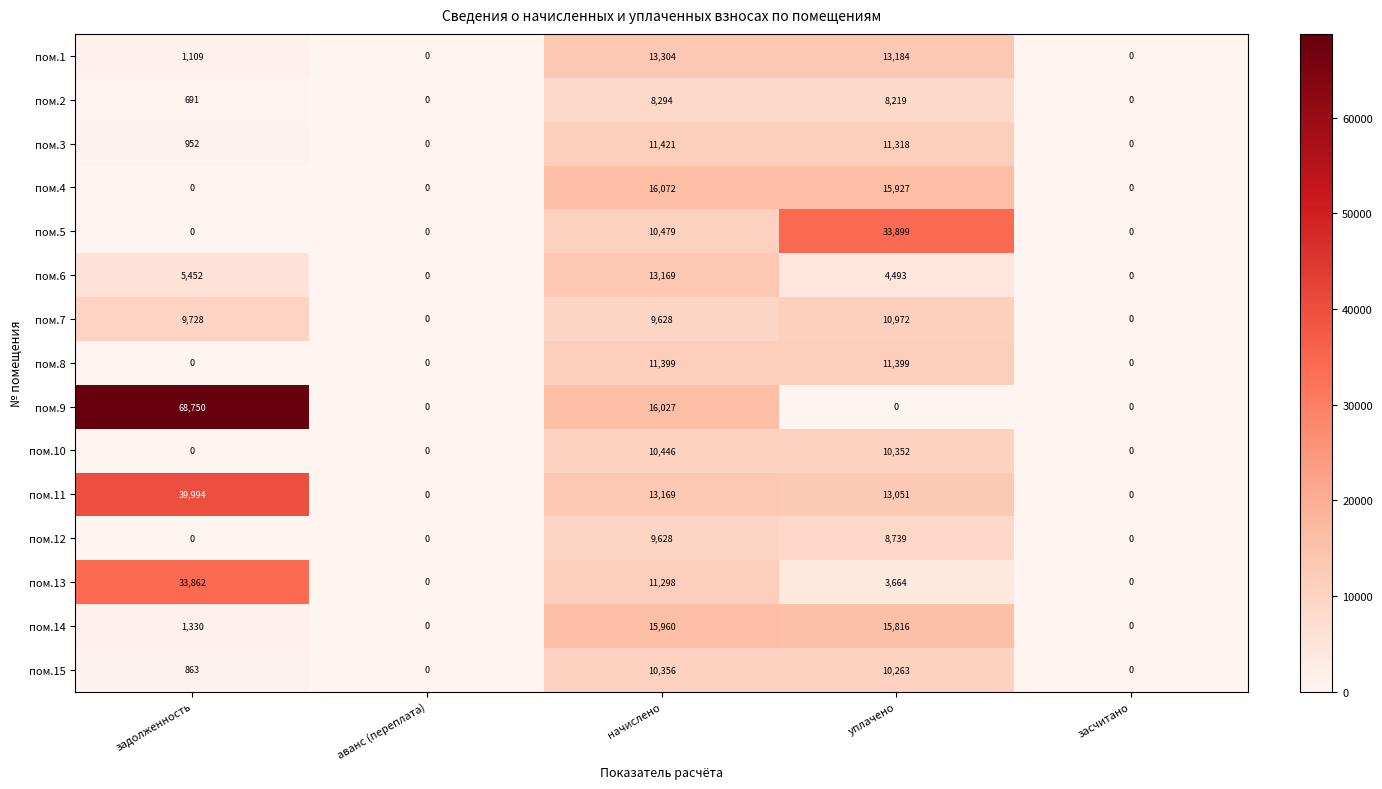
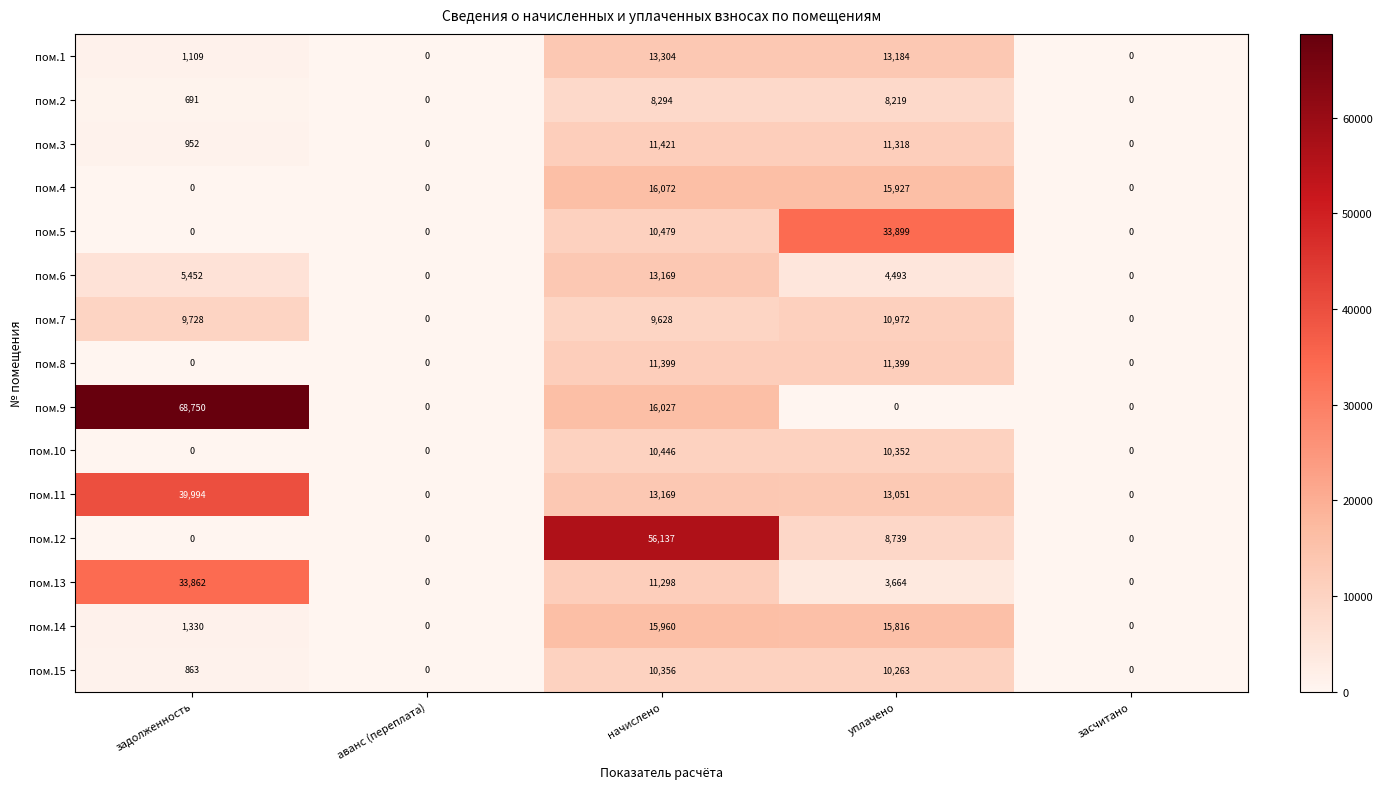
  {
    "пом.1": {
      "задолженность": "1,109",
      "аванс (переплата)": "0",
      "начислено": "13,304",
      "уплачено": "13,184",
      "засчитано": "0"
    },
    "пом.2": {
      "задолженность": "691",
      "аванс (переплата)": "0",
      "начислено": "8,294",
      "уплачено": "8,219",
      "засчитано": "0"
    },
    "пом.3": {
      "задолженность": "952",
      "аванс (переплата)": "0",
      "начислено": "11,421",
      "уплачено": "11,318",
      "засчитано": "0"
    },
    "пом.4": {
      "задолженность": "0",
      "аванс (переплата)": "0",
      "начислено": "16,072",
      "уплачено": "15,927",
      "засчитано": "0"
    },
    "пом.5": {
      "задолженность": "0",
      "аванс (переплата)": "0",
      "начислено": "10,479",
      "уплачено": "33,899",
      "засчитано": "0"
    },
    "пом.6": {
      "задолженность": "5,452",
      "аванс (переплата)": "0",
      "начислено": "13,169",
      "уплачено": "4,493",
      "засчитано": "0"
    },
    "пом.7": {
      "задолженность": "9,728",
      "аванс (переплата)": "0",
      "начислено": "9,628",
      "уплачено": "10,972",
      "засчитано": "0"
    },
    "пом.8": {
      "задолженность": "0",
      "аванс (переплата)": "0",
      "начислено": "11,399",
      "уплачено": "11,399",
      "засчитано": "0"
    },
    "пом.9": {
      "задолженность": "68,750",
      "аванс (переплата)": "0",
      "начислено": "16,027",
      "уплачено": "0",
      "засчитано": "0"
    },
    "пом.10": {
      "задолженность": "0",
      "аванс (переплата)": "0",
      "начислено": "10,446",
      "уплачено": "10,352",
      "засчитано": "0"
    },
    "пом.11": {
      "задолженность": "39,994",
      "аванс (переплата)": "0",
      "начислено": "13,169",
      "уплачено": "13,051",
      "засчитано": "0"
    },
    "пом.12": {
      "задолженность": "0",
      "аванс (переплата)": "0",
-     "начислено": "9,628",
+     "начислено": "56,137",
      "уплачено": "8,739",
      "засчитано": "0"
    },
    "пом.13": {
      "задолженность": "33,862",
      "аванс (переплата)": "0",
      "начислено": "11,298",
      "уплачено": "3,664",
      "засчитано": "0"
    },
    "пом.14": {
      "задолженность": "1,330",
      "аванс (переплата)": "0",
      "начислено": "15,960",
      "уплачено": "15,816",
      "засчитано": "0"
    },
    "пом.15": {
      "задолженность": "863",
      "аванс (переплата)": "0",
      "начислено": "10,356",
      "уплачено": "10,263",
      "засчитано": "0"
    }
  }
